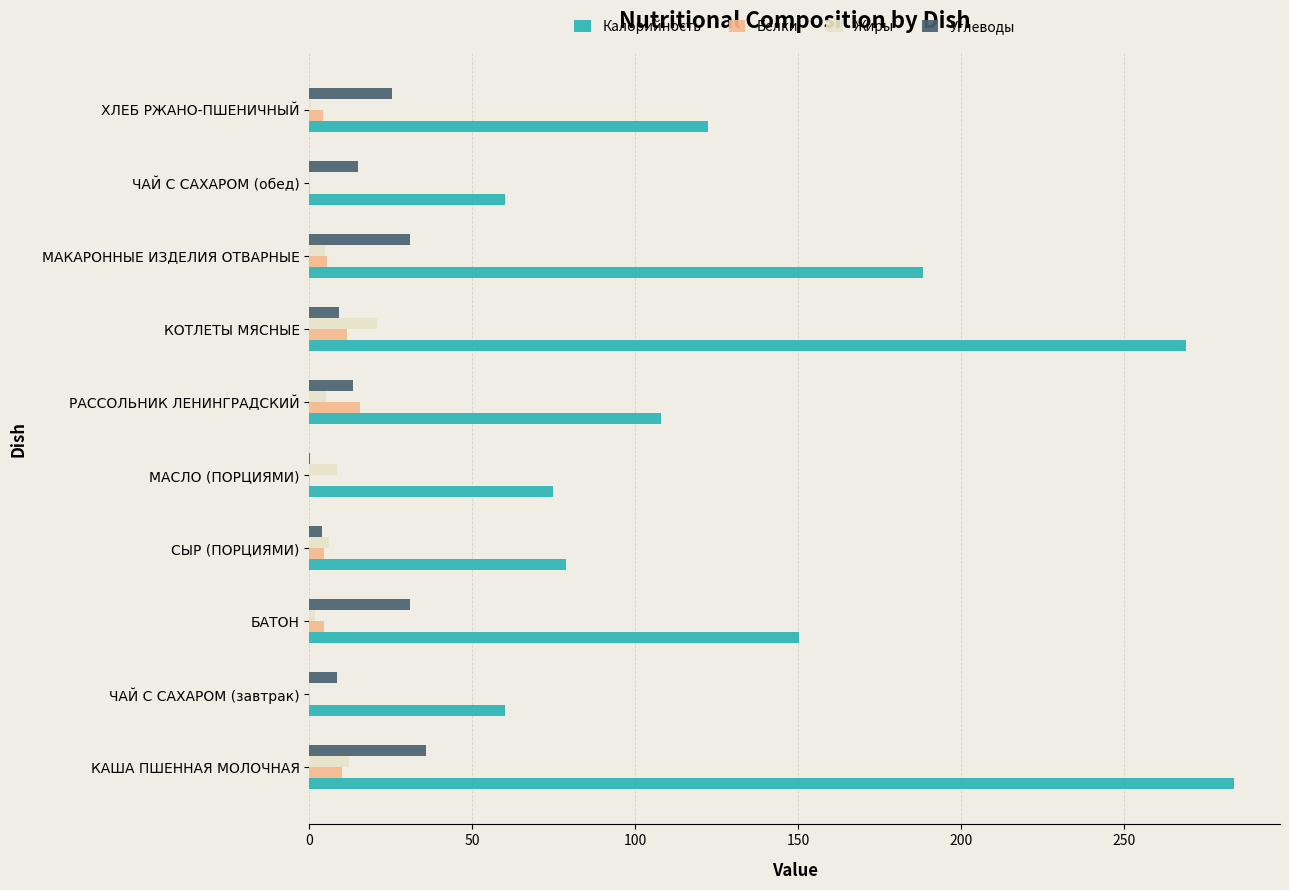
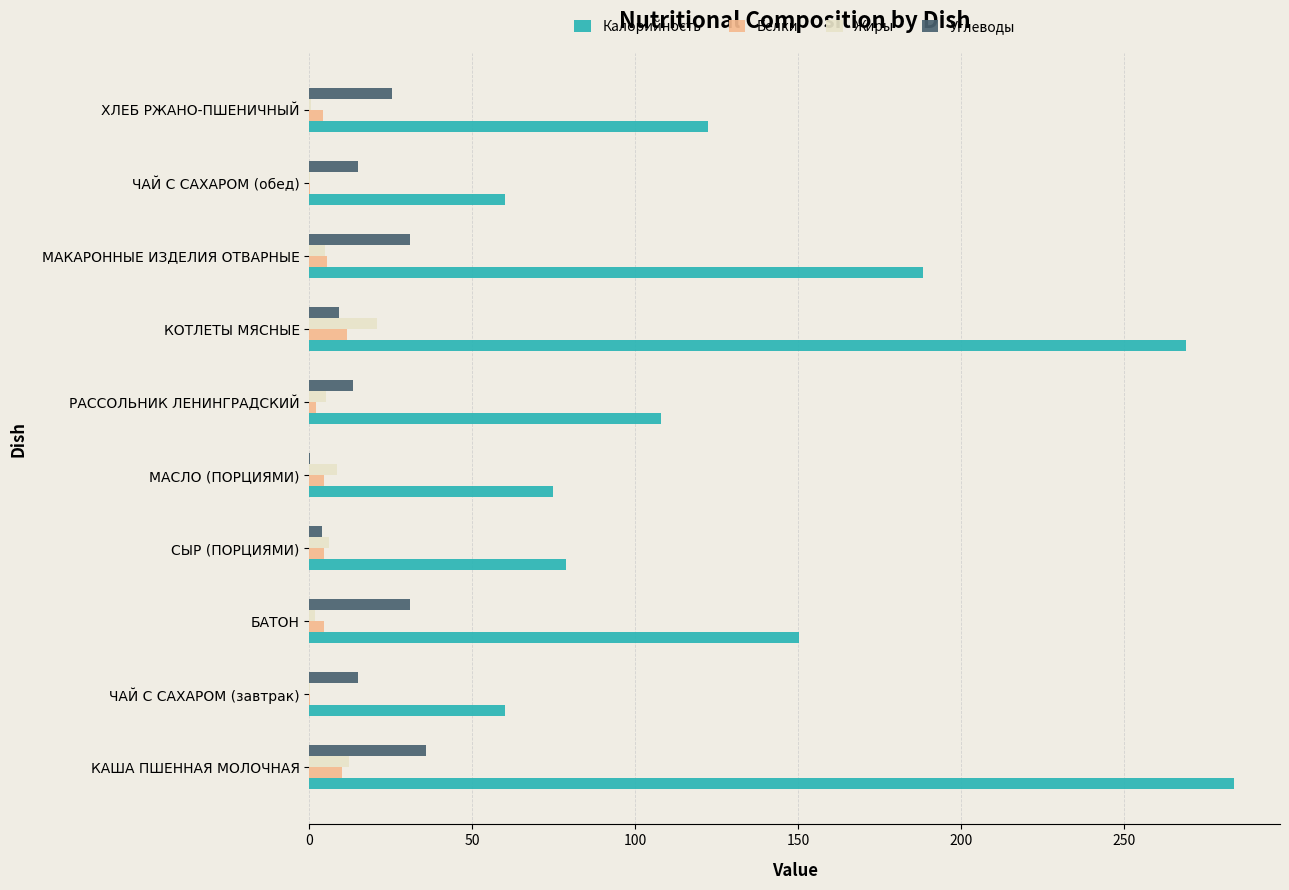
  {
    "Калорийность": {
      "ХЛЕБ РЖАНО-ПШЕНИЧНЫЙ": 122,
      "ЧАЙ С САХАРОМ (обед)": 60,
      "МАКАРОННЫЕ ИЗДЕЛИЯ ОТВАРНЫЕ": 188,
      "КОТЛЕТЫ МЯСНЫЕ": 269,
      "РАССОЛЬНИК ЛЕНИНГРАДСКИЙ": 108,
      "МАСЛО (ПОРЦИЯМИ)": 75,
      "СЫР (ПОРЦИЯМИ)": 79,
      "БАТОН": 150,
      "ЧАЙ С САХАРОМ (завтрак)": 60,
      "КАША ПШЕННАЯ МОЛОЧНАЯ": 284
    },
    "Белки": {
      "ХЛЕБ РЖАНО-ПШЕНИЧНЫЙ": 4,
      "МАКАРОННЫЕ ИЗДЕЛИЯ ОТВАРНЫЕ": 5,
      "КОТЛЕТЫ МЯСНЫЕ": 12,
-     "РАССОЛЬНИК ЛЕНИНГРАДСКИЙ": 16,
-     "МАСЛО (ПОРЦИЯМИ)": 0,
+     "РАССОЛЬНИК ЛЕНИНГРАДСКИЙ": 2,
+     "МАСЛО (ПОРЦИЯМИ)": 5,
      "СЫР (ПОРЦИЯМИ)": 5,
      "БАТОН": 5,
      "КАША ПШЕННАЯ МОЛОЧНАЯ": 10
    },
    "Жиры": {
      "МАКАРОННЫЕ ИЗДЕЛИЯ ОТВАРНЫЕ": 5,
      "КОТЛЕТЫ МЯСНЫЕ": 21,
      "РАССОЛЬНИК ЛЕНИНГРАДСКИЙ": 5,
      "МАСЛО (ПОРЦИЯМИ)": 8,
      "СЫР (ПОРЦИЯМИ)": 6,
      "БАТОН": 2,
      "КАША ПШЕННАЯ МОЛОЧНАЯ": 12
    },
    "Углеводы": {
      "ХЛЕБ РЖАНО-ПШЕНИЧНЫЙ": 25,
      "ЧАЙ С САХАРОМ (обед)": 15,
      "МАКАРОННЫЕ ИЗДЕЛИЯ ОТВАРНЫЕ": 31,
      "КОТЛЕТЫ МЯСНЫЕ": 9,
      "РАССОЛЬНИК ЛЕНИНГРАДСКИЙ": 13,
      "СЫР (ПОРЦИЯМИ)": 4,
      "БАТОН": 31,
-     "ЧАЙ С САХАРОМ (завтрак)": 8,
+     "ЧАЙ С САХАРОМ (завтрак)": 15,
      "КАША ПШЕННАЯ МОЛОЧНАЯ": 36
    }
  }
